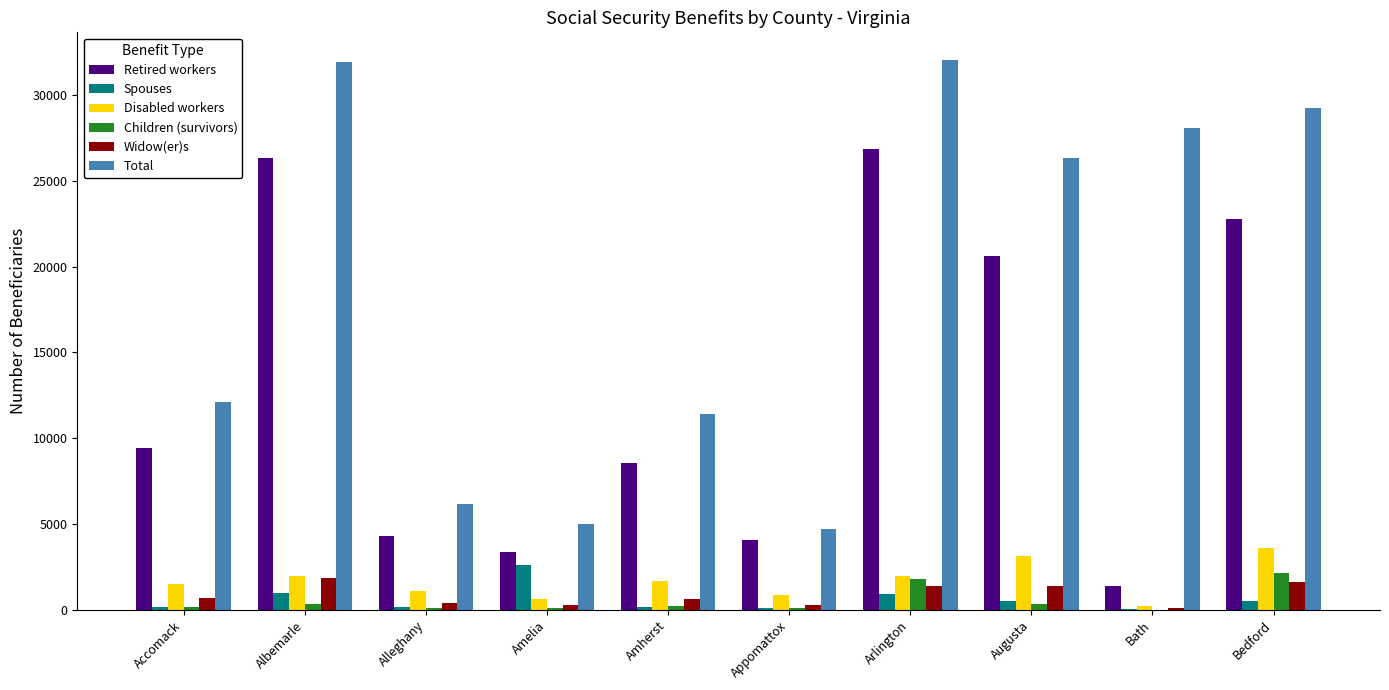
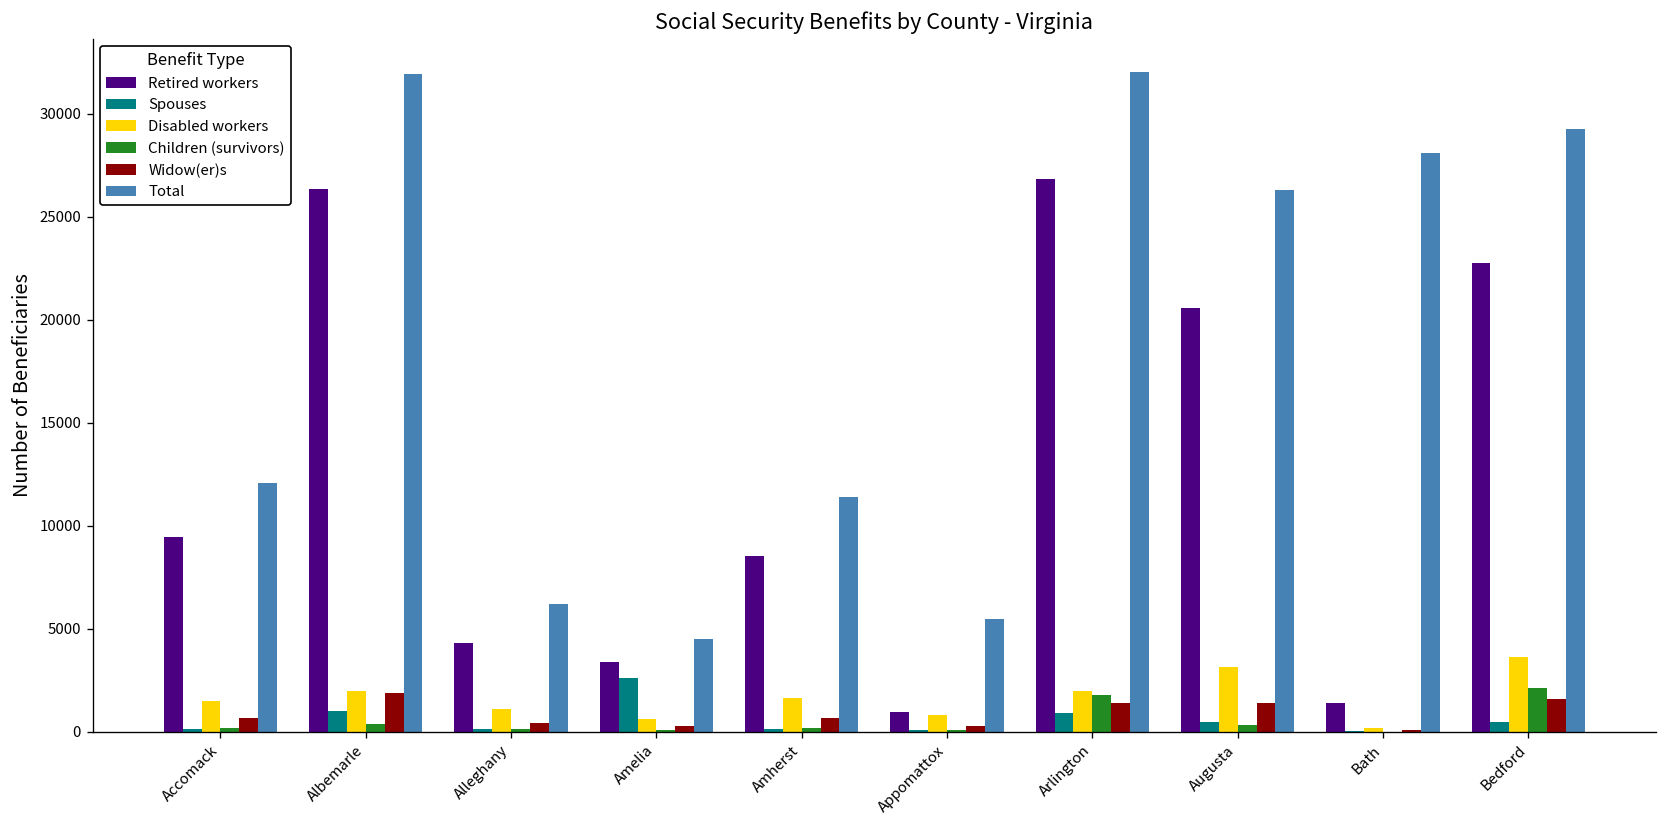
  {
    "Retired workers": {
      "Accomack": 9400,
      "Albemarle": 26300,
      "Alleghany": 4300,
      "Amelia": 3400,
      "Amherst": 8500,
-     "Appomattox": 4100,
+     "Appomattox": 1000,
      "Arlington": 26800,
      "Augusta": 20600,
      "Bath": 1400,
      "Bedford": 22700
    },
    "Spouses": {
      "Accomack": 200,
      "Albemarle": 1000,
      "Alleghany": 100,
      "Amelia": 2600,
      "Amherst": 200,
      "Arlington": 900,
      "Augusta": 500,
      "Bedford": 500
    },
    "Disabled workers": {
      "Accomack": 1500,
      "Albemarle": 2000,
      "Alleghany": 1100,
      "Amelia": 600,
      "Amherst": 1700,
      "Appomattox": 800,
      "Arlington": 2000,
      "Augusta": 3200,
      "Bath": 200,
      "Bedford": 3600
    },
    "Children (survivors)": {
      "Accomack": 200,
      "Albemarle": 400,
      "Amherst": 200,
      "Arlington": 1800,
      "Augusta": 400,
      "Bedford": 2100
    },
    "Widow(er)s": {
      "Accomack": 700,
      "Albemarle": 1900,
      "Alleghany": 400,
      "Amelia": 300,
      "Amherst": 700,
      "Appomattox": 300,
      "Arlington": 1400,
      "Augusta": 1400,
      "Bedford": 1600
    },
    "Total": {
      "Accomack": 12100,
      "Albemarle": 31900,
      "Alleghany": 6200,
-     "Amelia": 5000,
+     "Amelia": 4500,
      "Amherst": 11400,
-     "Appomattox": 4700,
+     "Appomattox": 5500,
      "Arlington": 32000,
      "Augusta": 26300,
      "Bath": 28100,
      "Bedford": 29300
    }
  }
